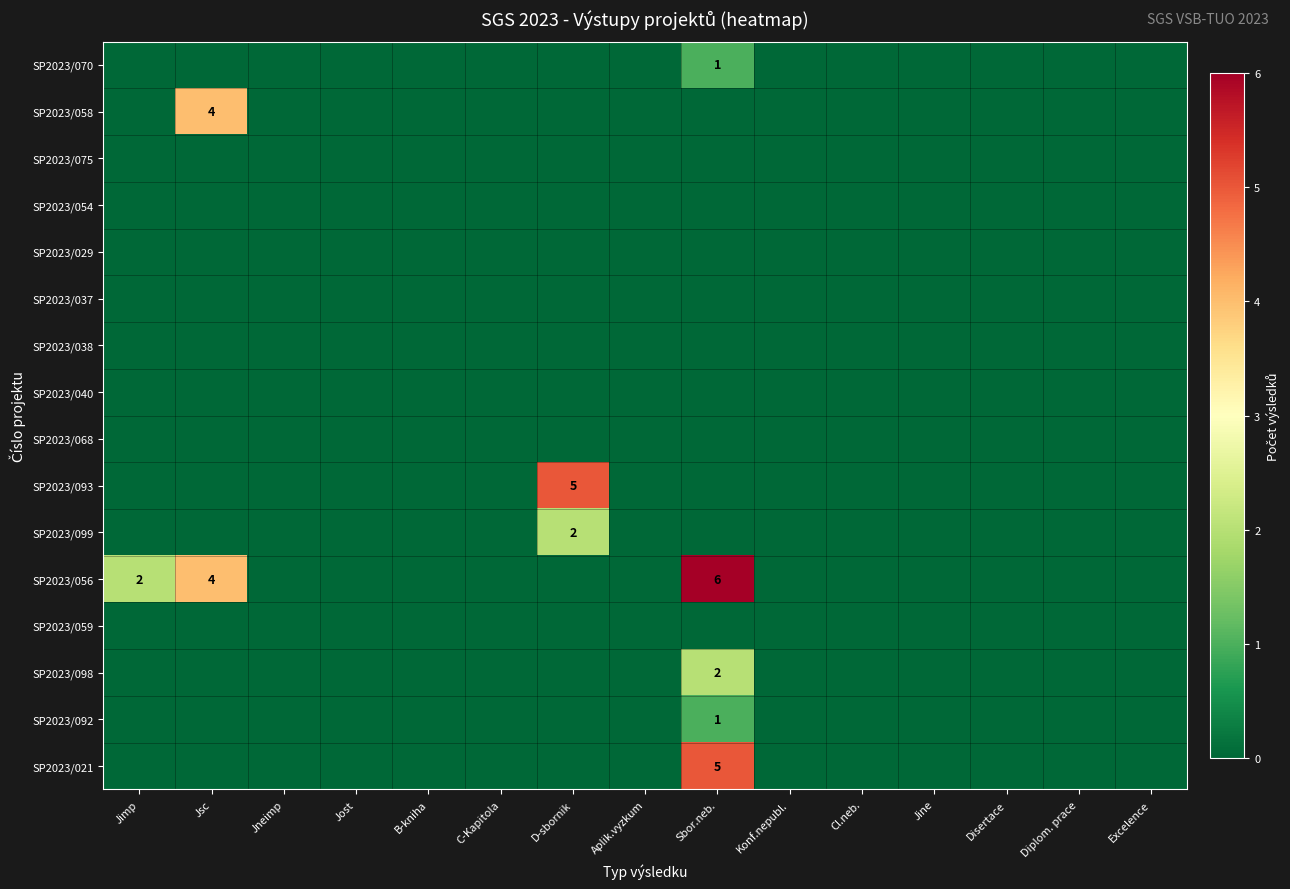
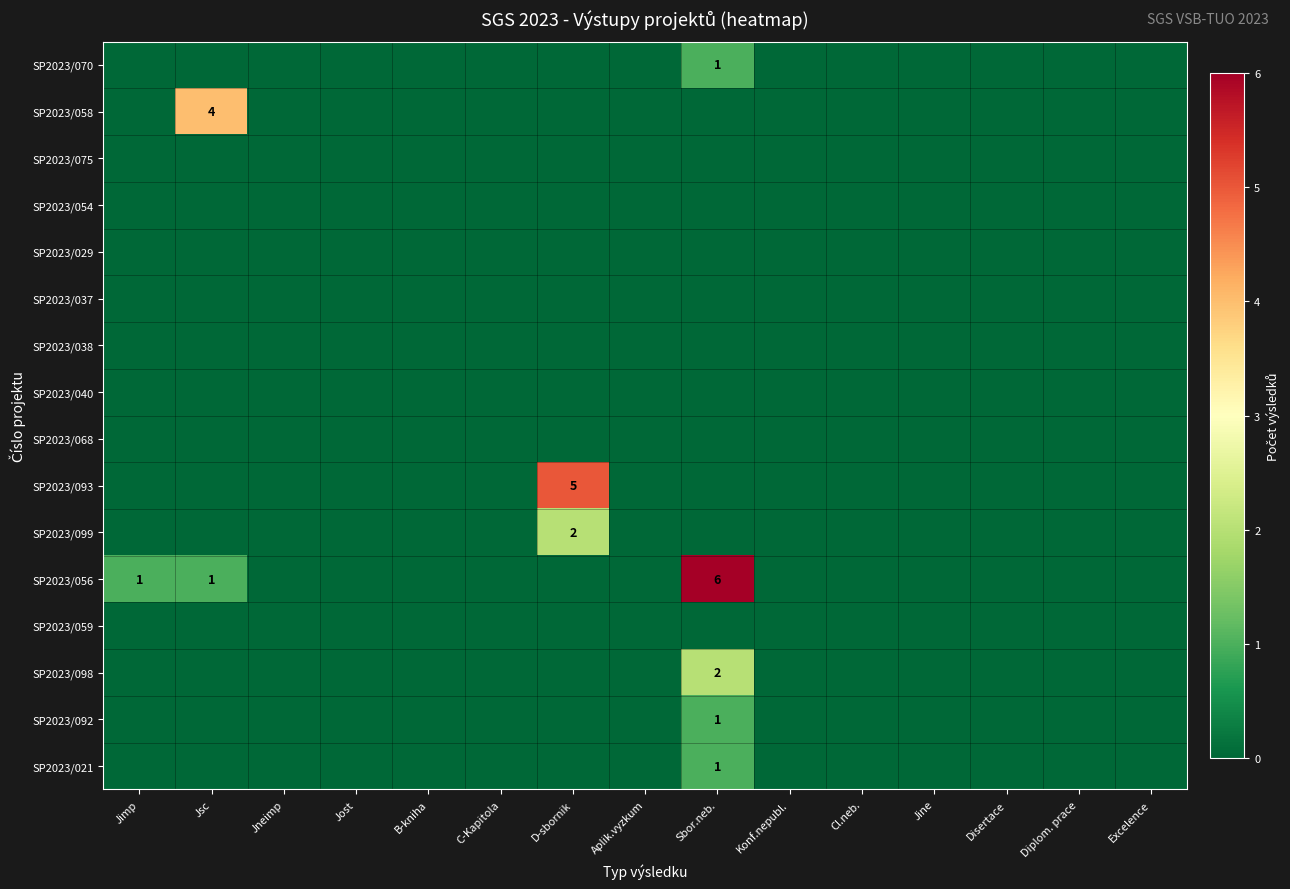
  {
    "SP2023/070": {
      "Sbor.neb.": 1
    },
    "SP2023/058": {
      "Jsc": 4
    },
    "SP2023/093": {
      "D-sbornik": 5
    },
    "SP2023/099": {
      "D-sbornik": 2
    },
    "SP2023/056": {
-     "Jimp": 2,
-     "Jsc": 4,
+     "Jimp": 1,
+     "Jsc": 1,
      "Sbor.neb.": 6
    },
    "SP2023/098": {
      "Sbor.neb.": 2
    },
    "SP2023/092": {
      "Sbor.neb.": 1
    },
    "SP2023/021": {
-     "Sbor.neb.": 5
+     "Sbor.neb.": 1
    }
  }
